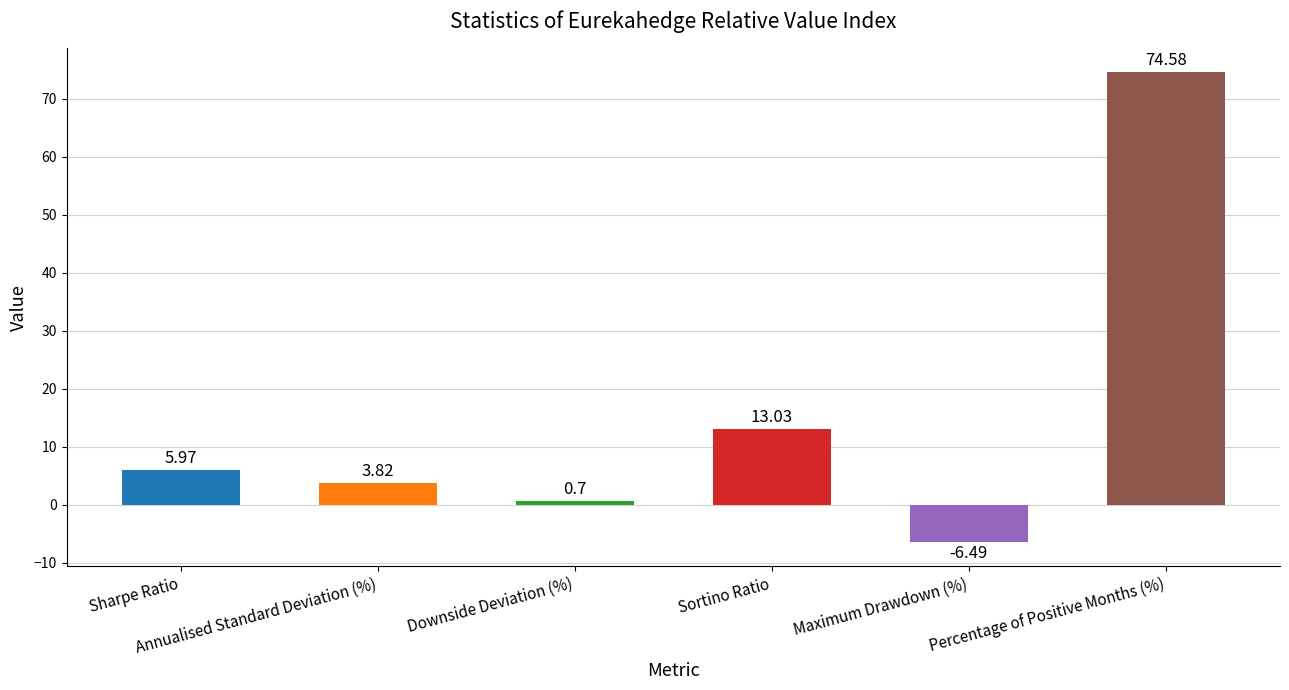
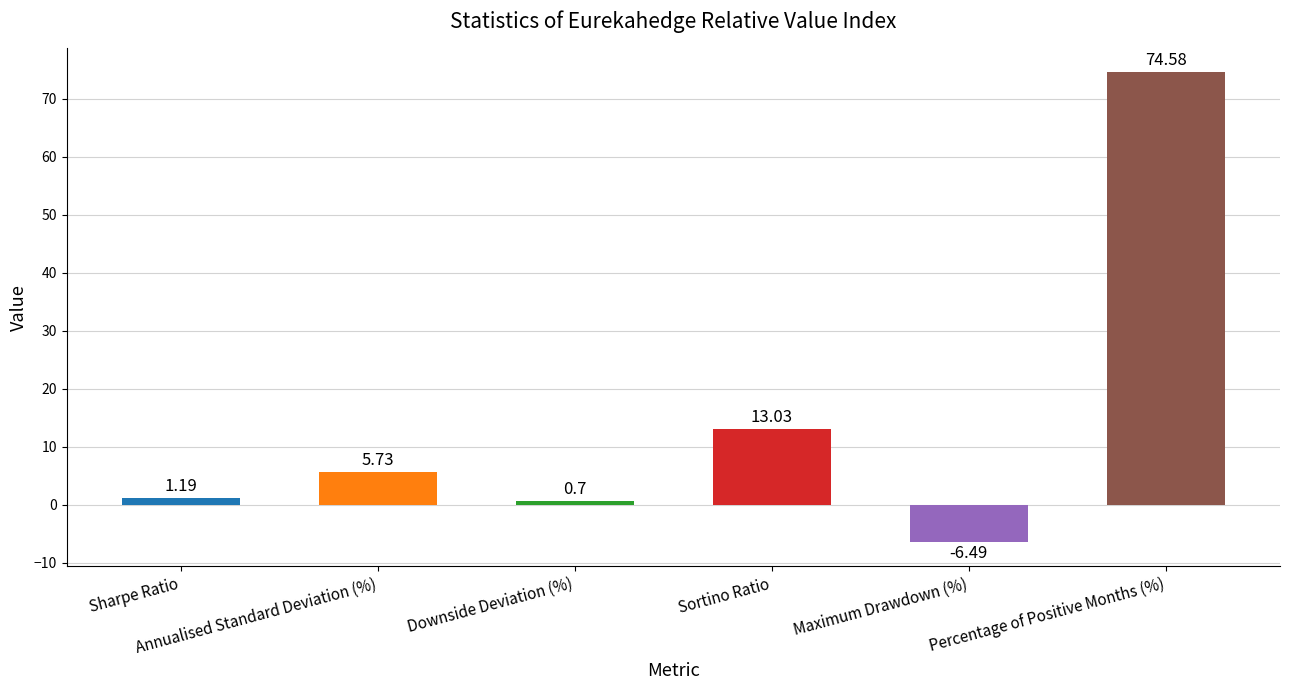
  {
-   "Sharpe Ratio": 5.97,
-   "Annualised Standard Deviation (%)": 3.82,
+   "Sharpe Ratio": 1.19,
+   "Annualised Standard Deviation (%)": 5.73,
    "Downside Deviation (%)": 0.7,
    "Sortino Ratio": 13.03,
    "Maximum Drawdown (%)": -6.49,
    "Percentage of Positive Months (%)": 74.58
  }
